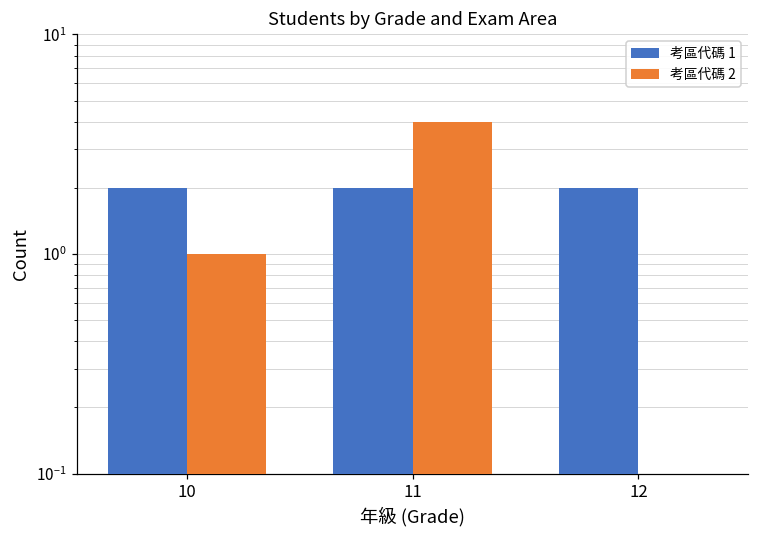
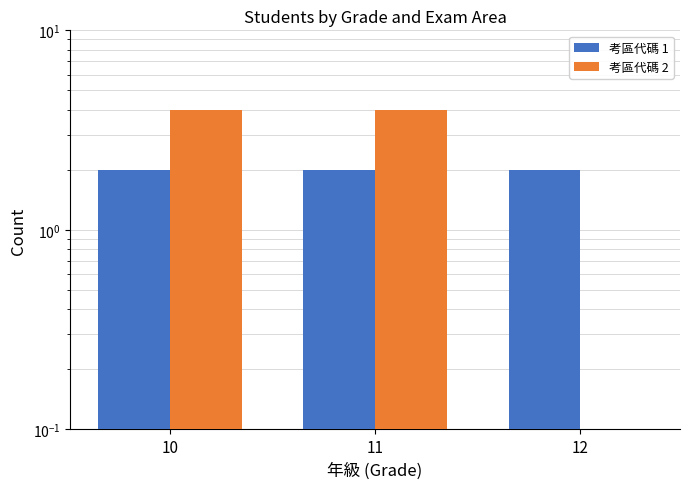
  {
    "考區代碼 1": {
      "10": 2,
      "11": 2,
      "12": 2
    },
    "考區代碼 2": {
-     "10": 1,
+     "10": 4,
      "11": 4
    }
  }
